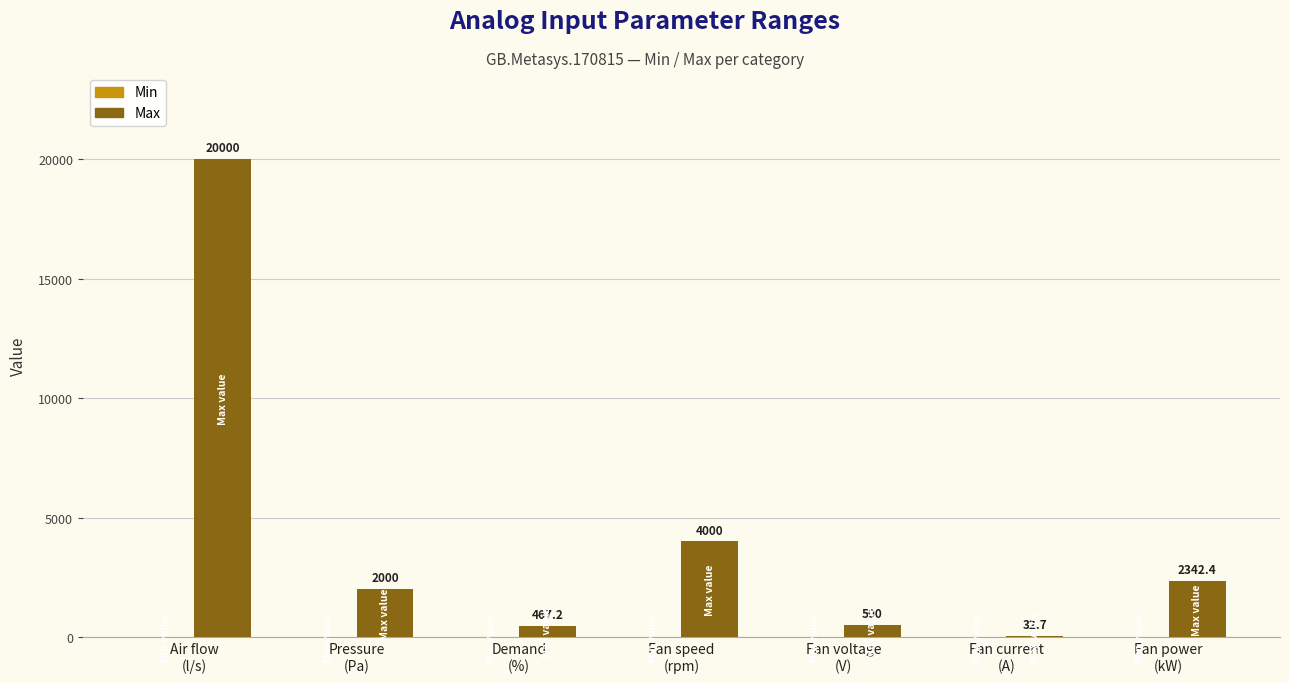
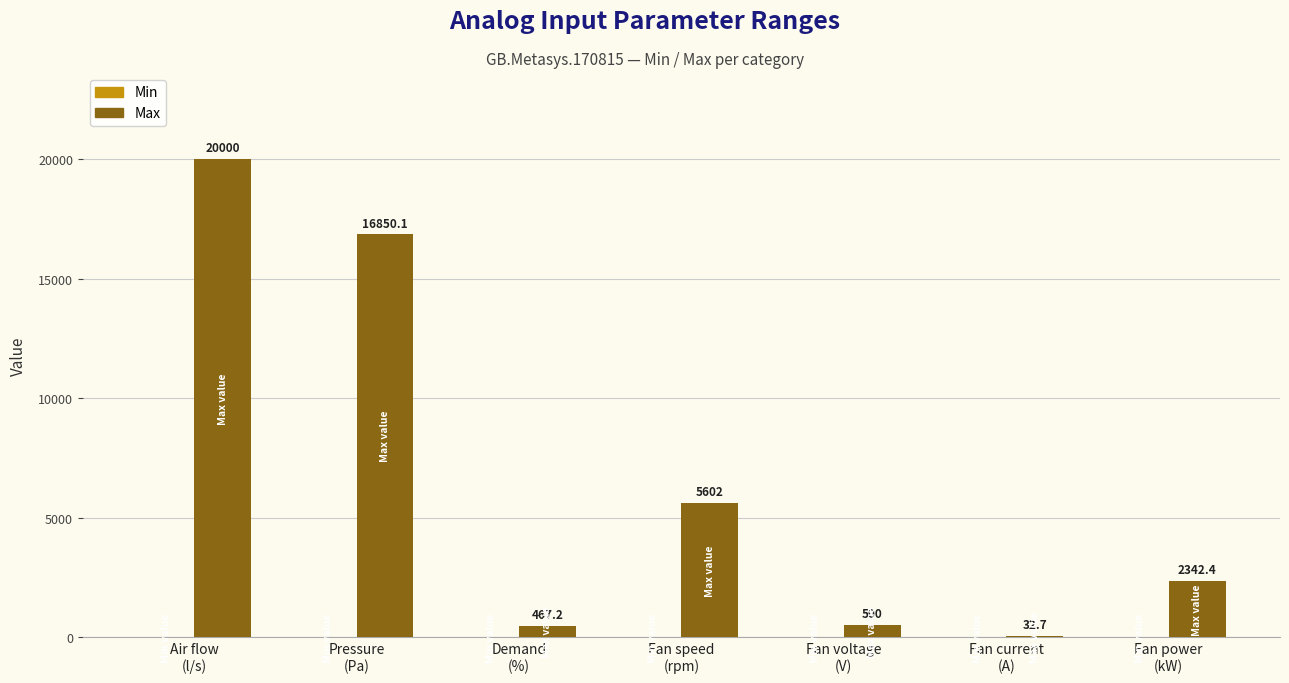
  {
    "Min": {
      "Air flow (l/s)": 0,
      "Pressure (Pa)": 0,
      "Demand (%)": 0,
      "Fan speed (rpm)": 0,
      "Fan voltage (V)": 0,
      "Fan current (A)": 0,
      "Fan power (kW)": 0
    },
    "Max": {
      "Air flow (l/s)": 20000,
-     "Pressure (Pa)": 2000,
+     "Pressure (Pa)": 16850.1,
      "Demand (%)": 467.2,
-     "Fan speed (rpm)": 4000,
+     "Fan speed (rpm)": 5602,
      "Fan voltage (V)": 500,
      "Fan current (A)": 32.7,
      "Fan power (kW)": 2342.4
    }
  }
